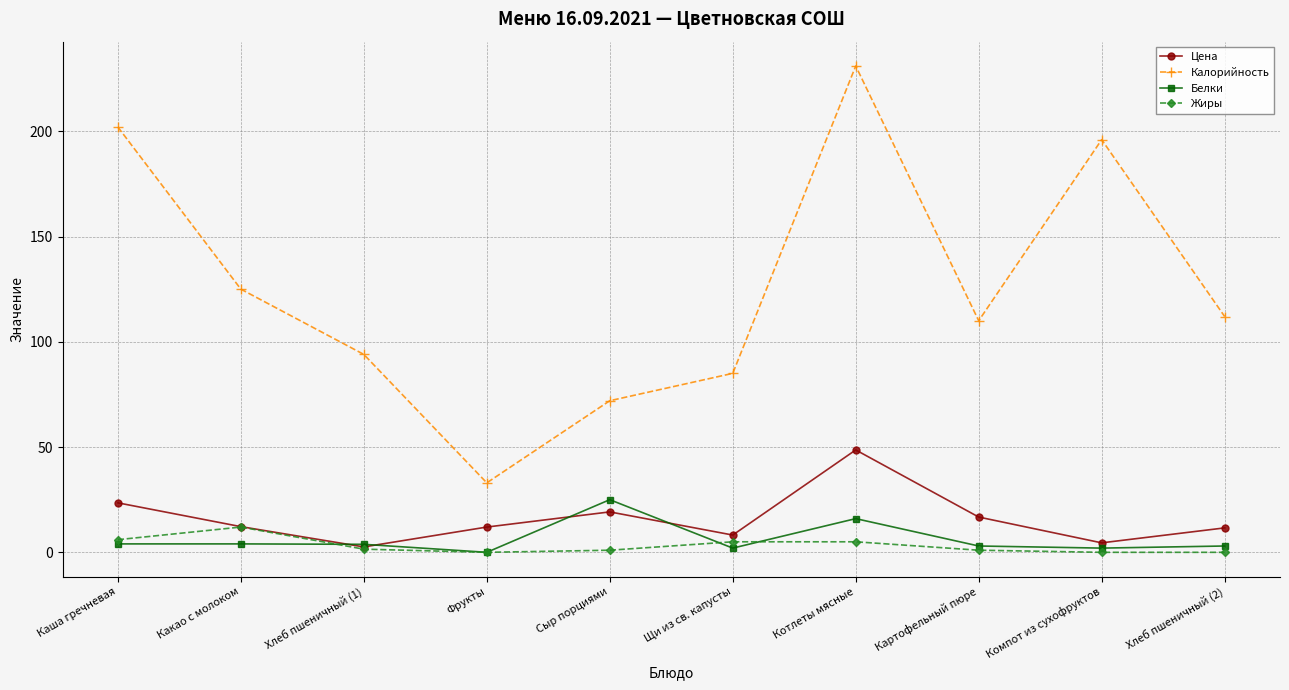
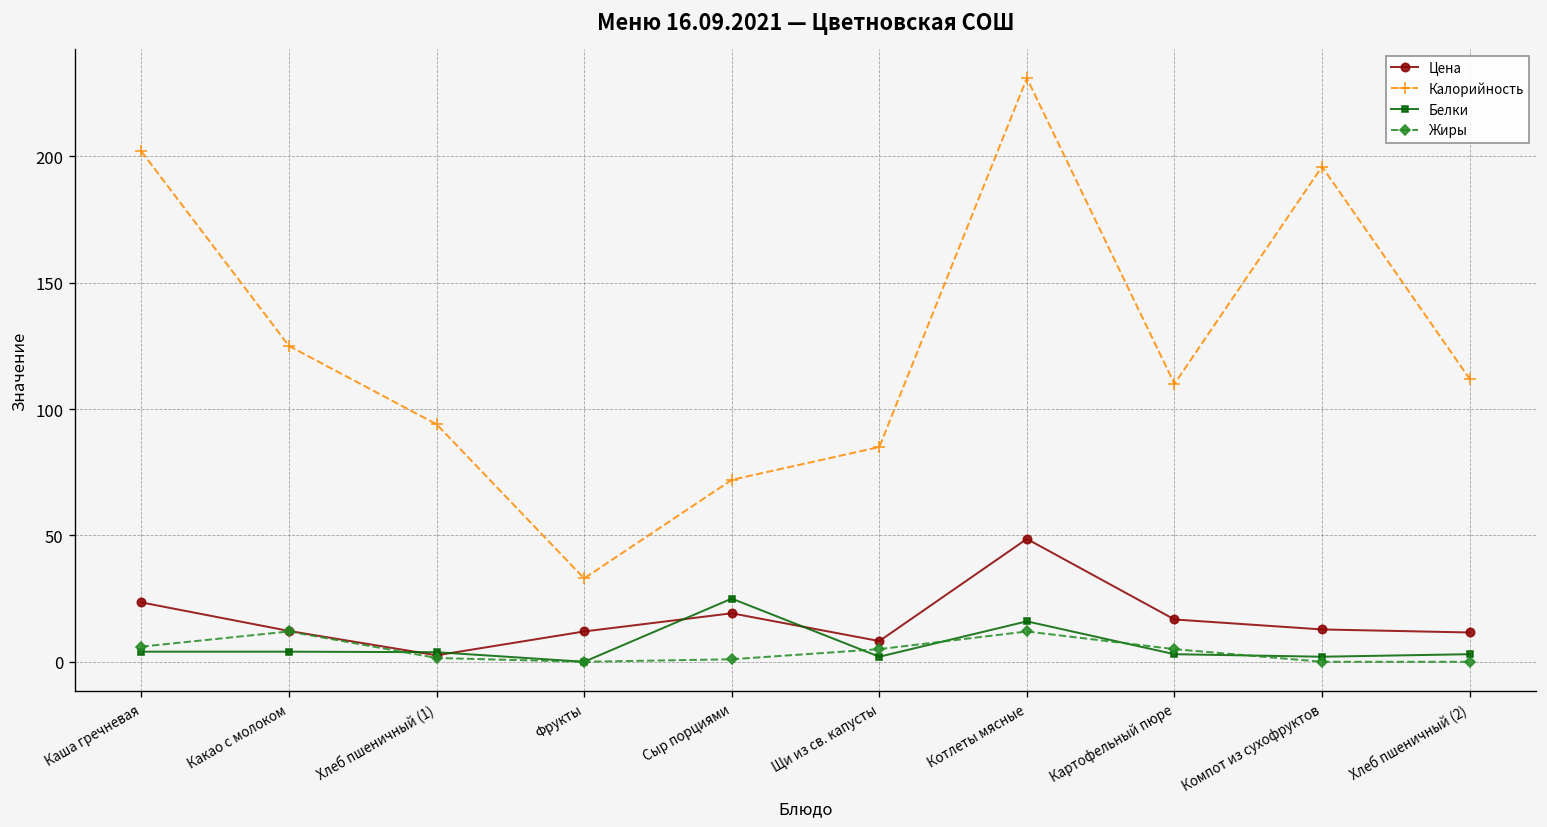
  {
    "Цена": {
      "Каша гречневая": 24,
      "Фрукты": 12,
      "Сыр порциями": 19,
      "Щи из св. капусты": 8,
      "Котлеты мясные": 49,
      "Картофельный пюре": 17,
-     "Компот из сухофруктов": 5,
+     "Компот из сухофруктов": 13,
      "Хлеб пшеничный (2)": 12
    },
    "Калорийность": {
      "Каша гречневая": 202,
      "Какао с молоком": 125,
      "Хлеб пшеничный (1)": 94,
      "Фрукты": 33,
      "Сыр порциями": 72,
      "Щи из св. капусты": 85,
      "Котлеты мясные": 231,
      "Картофельный пюре": 110,
      "Компот из сухофруктов": 196,
      "Хлеб пшеничный (2)": 112
    },
    "Белки": {
      "Каша гречневая": 4,
      "Какао с молоком": 4,
      "Хлеб пшеничный (1)": 4,
      "Сыр порциями": 25,
      "Щи из св. капусты": 2,
      "Котлеты мясные": 16,
      "Картофельный пюре": 3,
      "Компот из сухофруктов": 2,
      "Хлеб пшеничный (2)": 3
    },
    "Жиры": {
      "Каша гречневая": 6,
      "Сыр порциями": 1,
      "Щи из св. капусты": 5,
-     "Котлеты мясные": 5,
-     "Картофельный пюре": 1,
+     "Котлеты мясные": 12,
+     "Картофельный пюре": 5,
      "Компот из сухофруктов": 0,
      "Хлеб пшеничный (2)": 0
    }
  }
